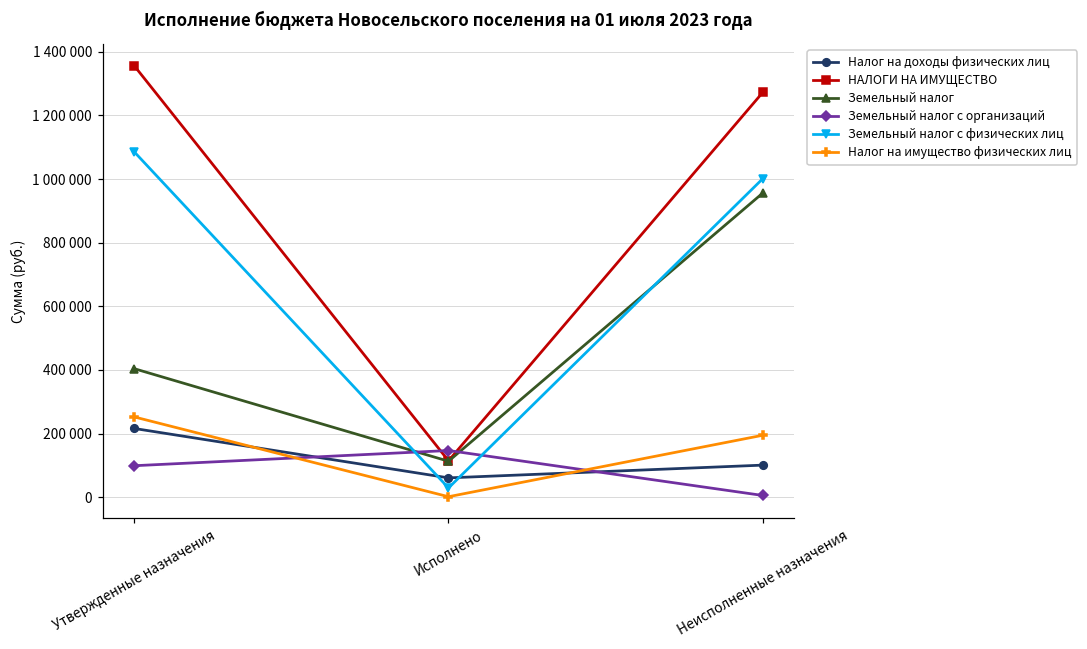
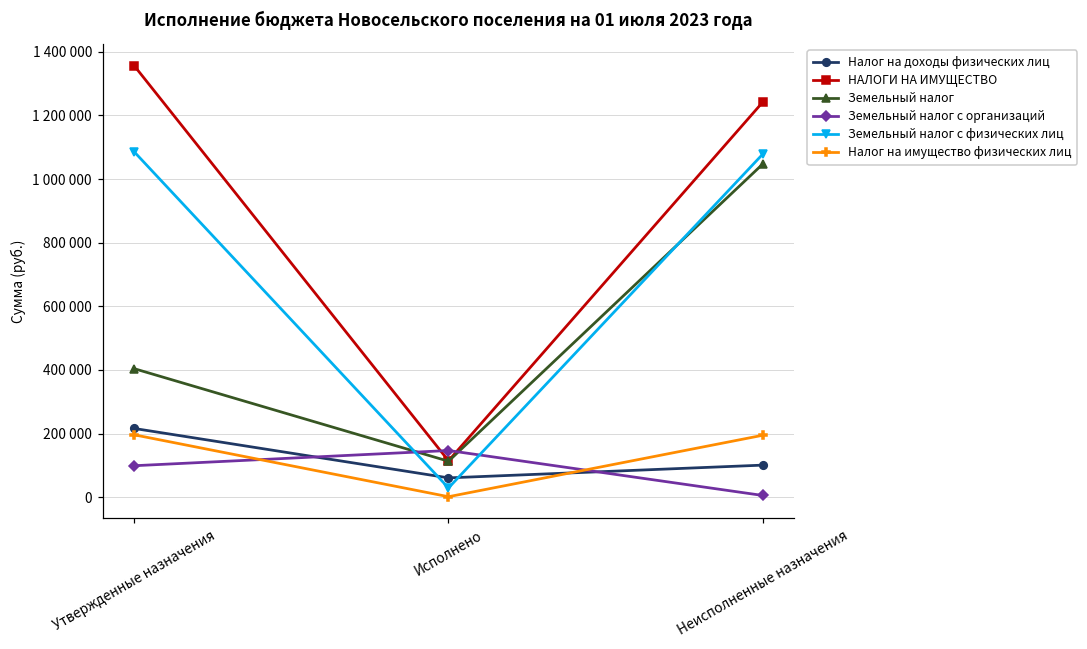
  {
    "Налог на доходы физических лиц": {
      "Утвержденные назначения": 220000,
      "Исполнено": 60000,
      "Неисполненные назначения": 100000
    },
    "НАЛОГИ НА ИМУЩЕСТВО": {
      "Утвержденные назначения": 1360000,
-     "Неисполненные назначения": 1270000
+     "Неисполненные назначения": 1240000
    },
    "Земельный налог": {
      "Утвержденные назначения": 400000,
-     "Неисполненные назначения": 960000
+     "Неисполненные назначения": 1050000
    },
    "Земельный налог с организаций": {
      "Утвержденные назначения": 100000,
      "Исполнено": 150000,
      "Неисполненные назначения": 10000
    },
    "Земельный налог с физических лиц": {
      "Утвержденные назначения": 1090000,
      "Исполнено": 30000,
-     "Неисполненные назначения": 1000000
+     "Неисполненные назначения": 1080000
    },
    "Налог на имущество физических лиц": {
-     "Утвержденные назначения": 250000,
+     "Утвержденные назначения": 200000,
      "Исполнено": 0,
      "Неисполненные назначения": 190000
    }
  }
